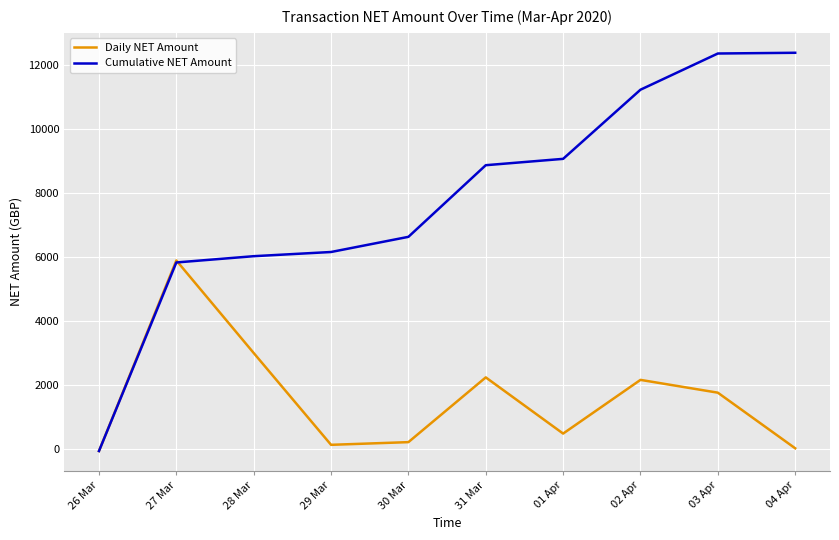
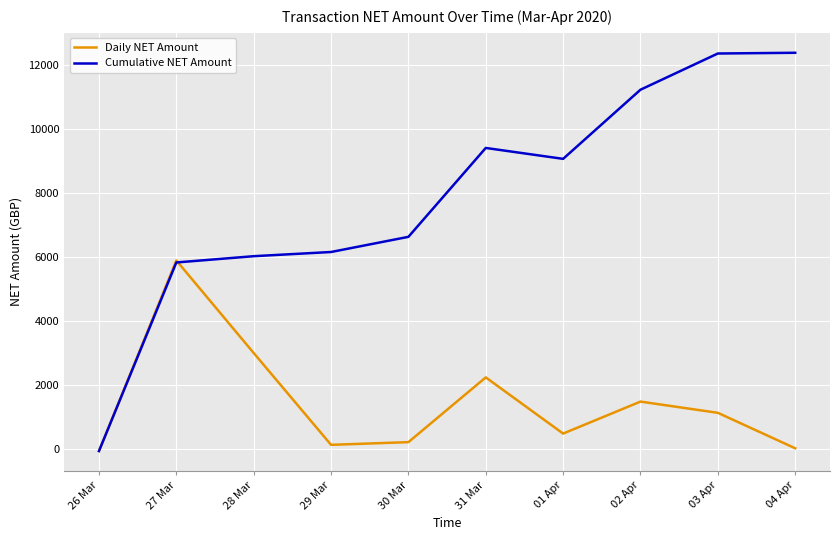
  {
    "Daily NET Amount": {
      "28 Mar": 3000,
      "29 Mar": 100,
      "30 Mar": 200,
      "31 Mar": 2200,
      "01 Apr": 500,
-     "02 Apr": 2200,
-     "03 Apr": 1800,
+     "02 Apr": 1500,
+     "03 Apr": 1100,
      "04 Apr": 0
    },
    "Cumulative NET Amount": {
      "28 Mar": 6000,
      "29 Mar": 6200,
      "30 Mar": 6600,
-     "31 Mar": 8900,
+     "31 Mar": 9400,
      "01 Apr": 9100,
      "02 Apr": 11200,
      "03 Apr": 12400,
      "04 Apr": 12400
    }
  }
